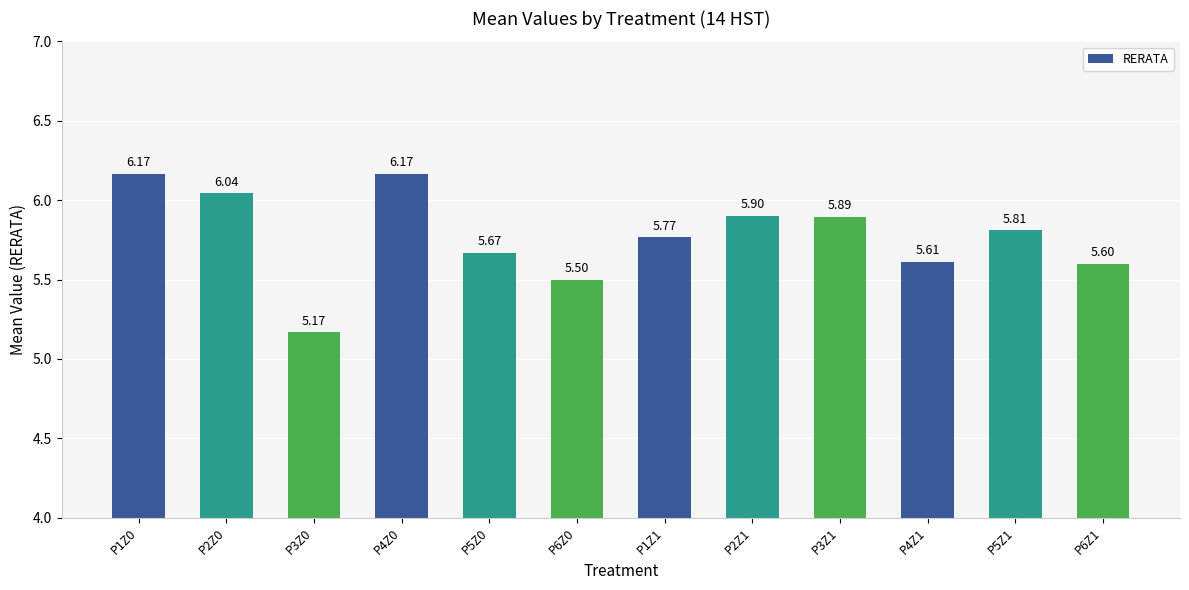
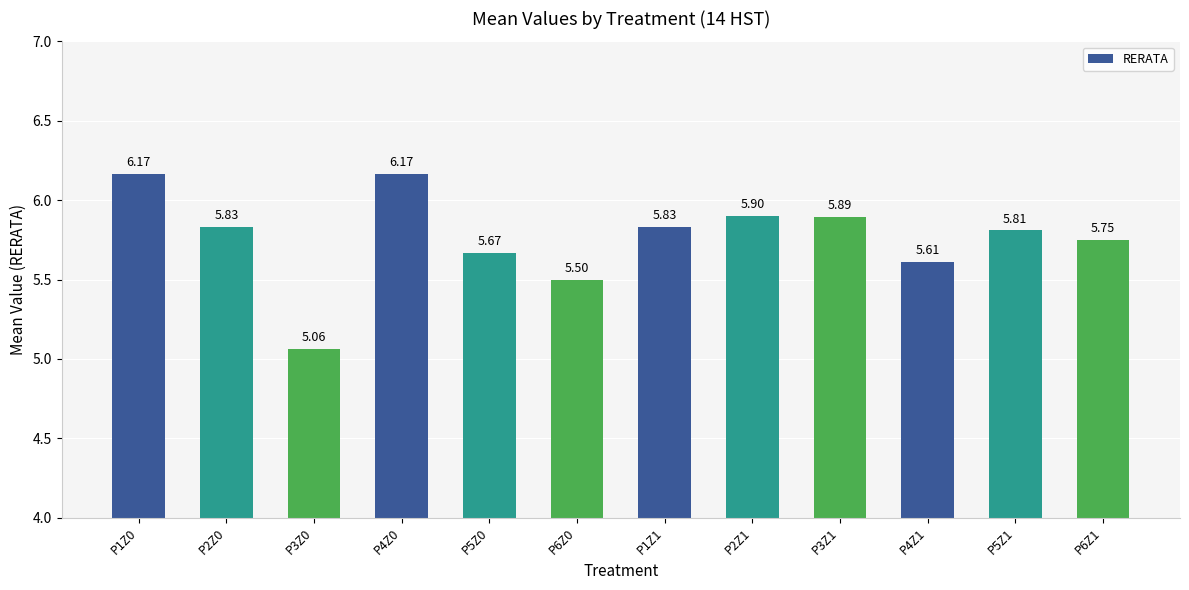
  {
    "P1Z0": 6.17,
-   "P2Z0": 6.04,
-   "P3Z0": 5.17,
+   "P2Z0": 5.83,
+   "P3Z0": 5.06,
    "P4Z0": 6.17,
    "P5Z0": 5.67,
    "P6Z0": 5.50,
-   "P1Z1": 5.77,
+   "P1Z1": 5.83,
    "P2Z1": 5.90,
    "P3Z1": 5.89,
    "P4Z1": 5.61,
    "P5Z1": 5.81,
-   "P6Z1": 5.60
+   "P6Z1": 5.75
  }
